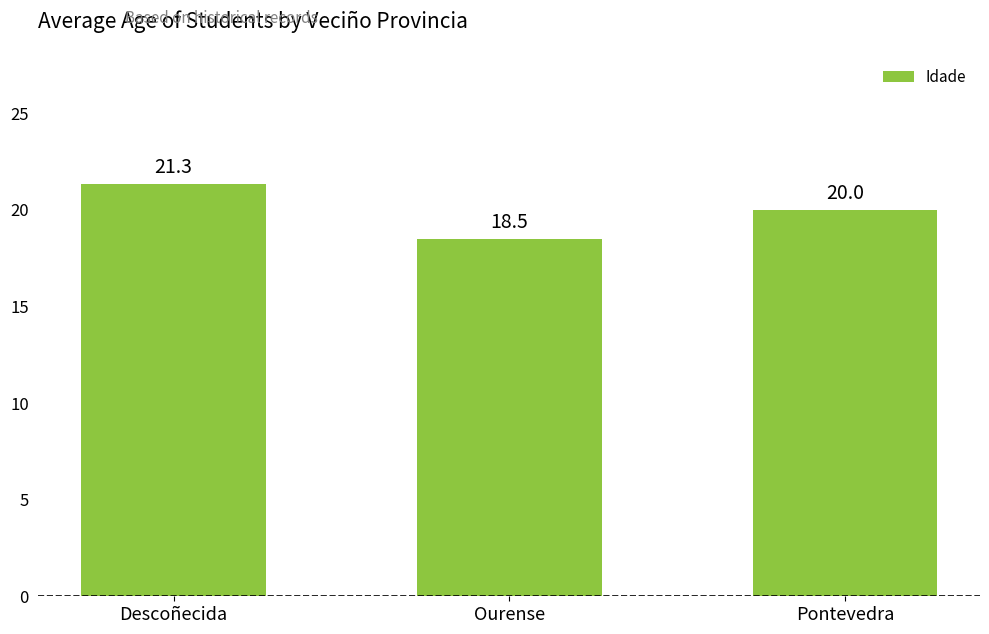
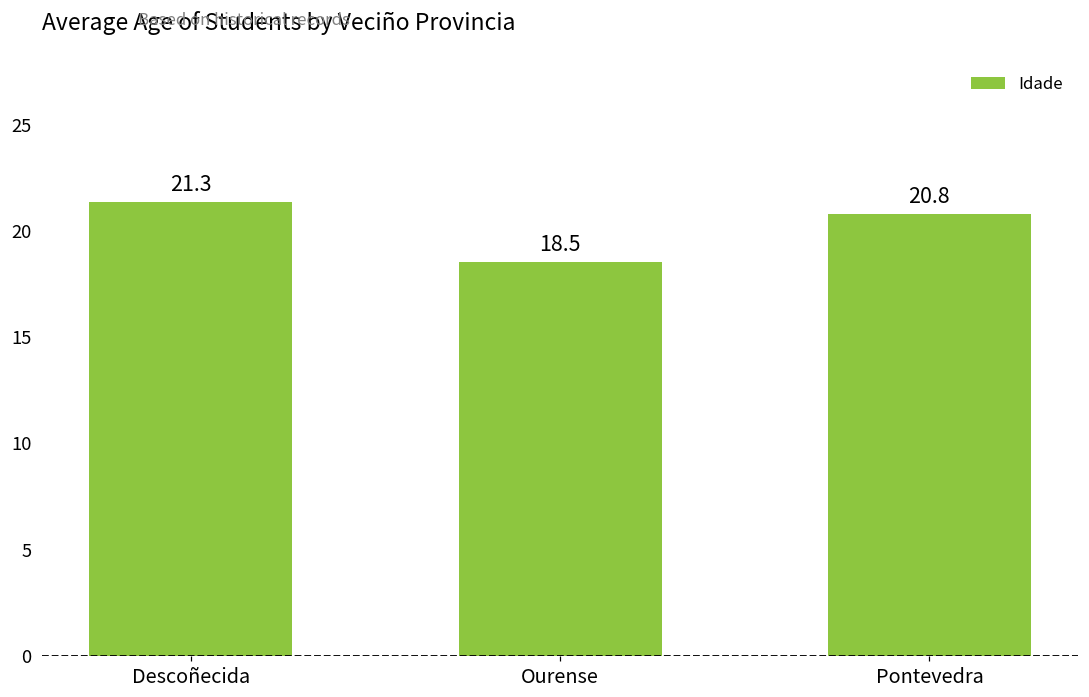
  {
    "Descoñecida": 21.3,
    "Ourense": 18.5,
-   "Pontevedra": 20.0
+   "Pontevedra": 20.8
  }
